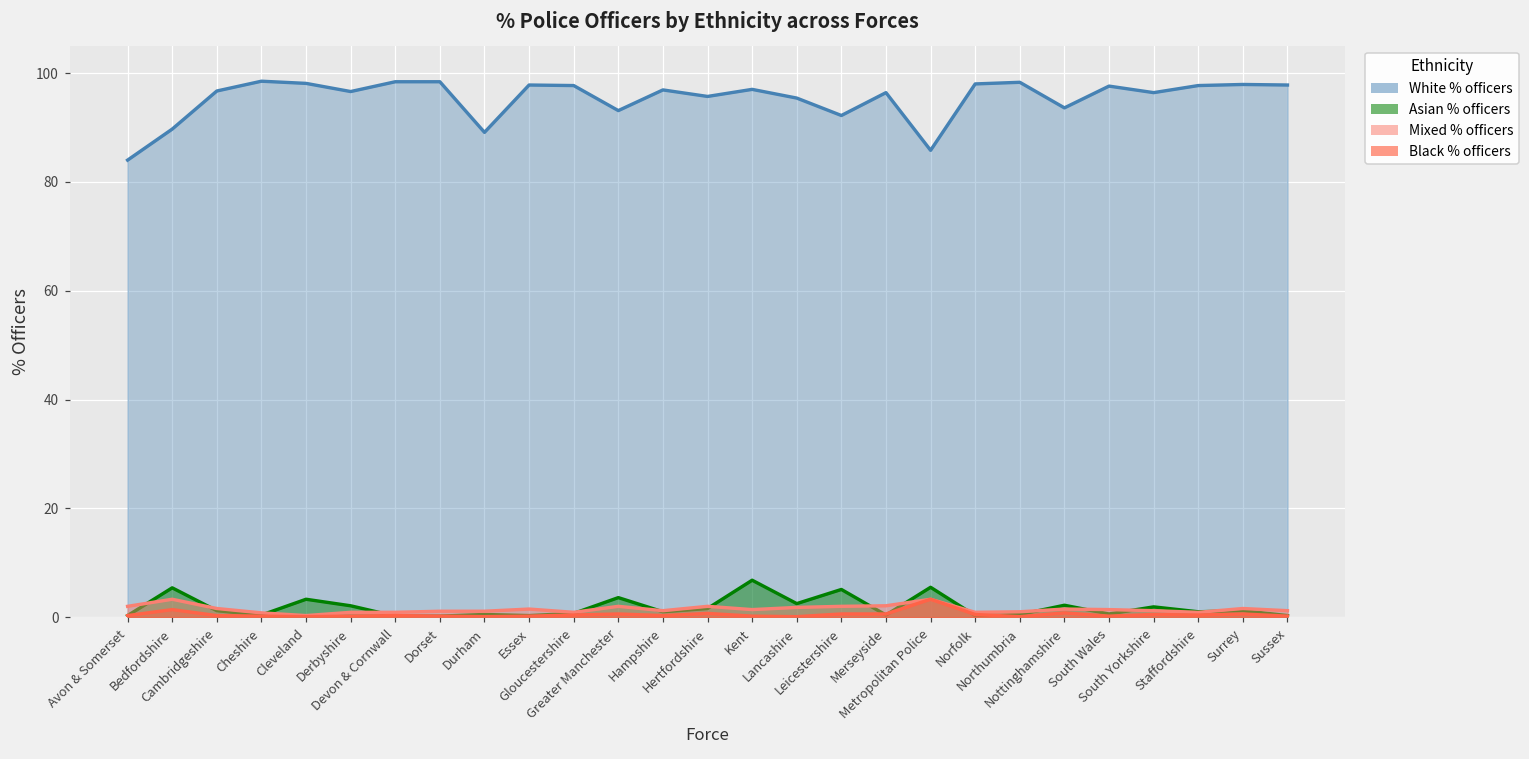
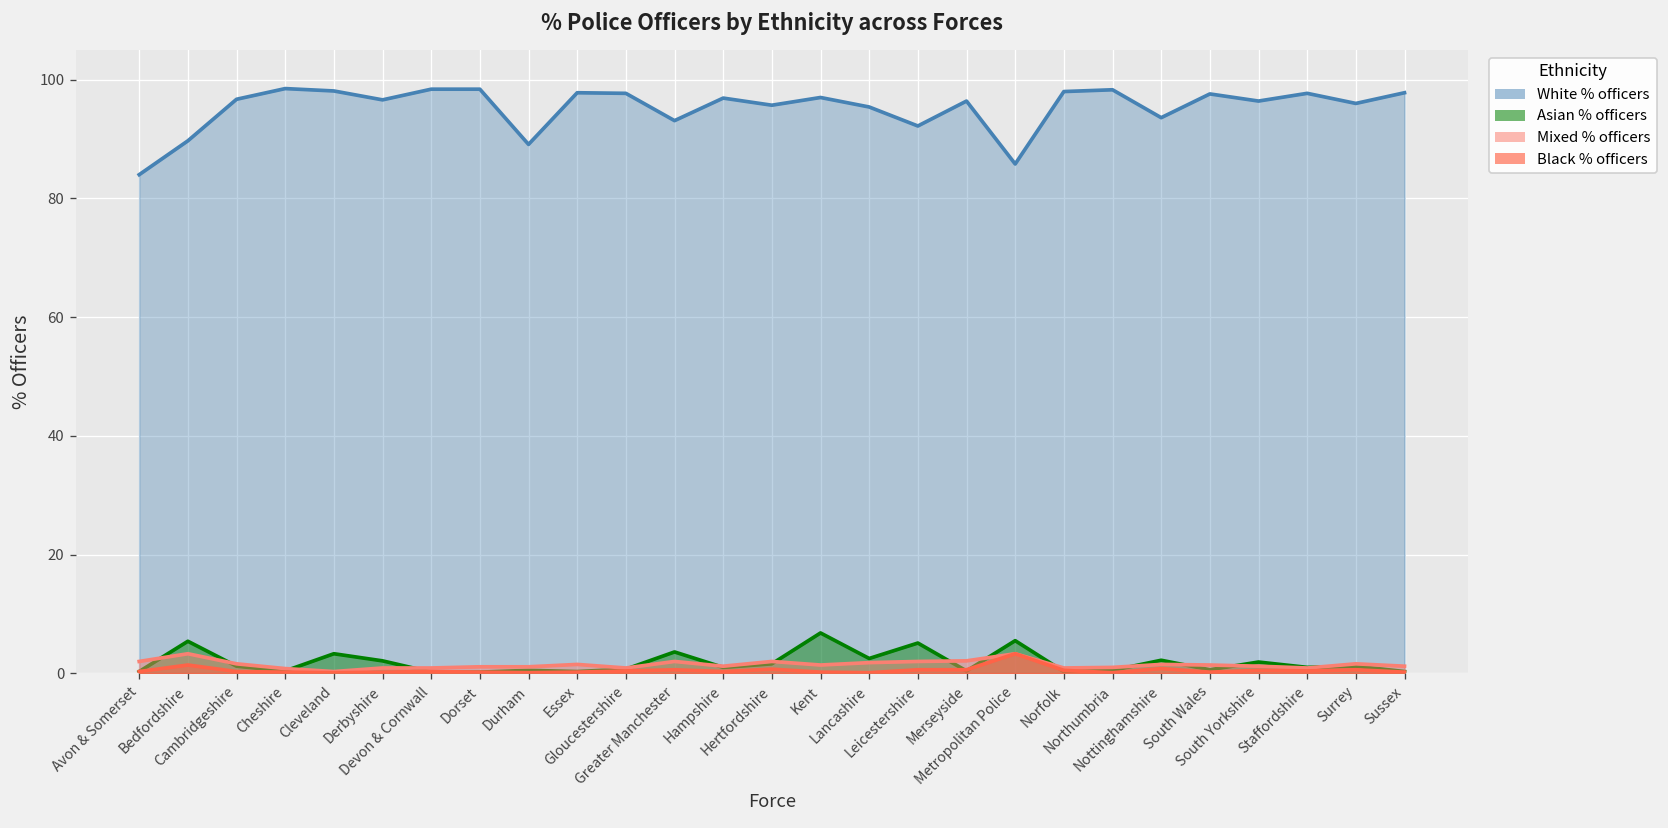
  {
    "White % officers": {
      "Avon & Somerset": 84,
      "Bedfordshire": 90,
      "Cambridgeshire": 97,
      "Cheshire": 99,
      "Cleveland": 98,
      "Derbyshire": 97,
      "Devon & Cornwall": 98,
      "Dorset": 98,
      "Durham": 89,
      "Essex": 98,
      "Gloucestershire": 98,
      "Greater Manchester": 93,
      "Hampshire": 97,
      "Hertfordshire": 96,
      "Kent": 97,
      "Lancashire": 95,
      "Leicestershire": 92,
      "Merseyside": 96,
      "Metropolitan Police": 86,
      "Norfolk": 98,
      "Northumbria": 98,
      "Nottinghamshire": 94,
      "South Wales": 98,
      "South Yorkshire": 96,
      "Staffordshire": 98,
-     "Surrey": 98,
+     "Surrey": 96,
      "Sussex": 98
    },
    "Asian % officers": {
      "Bedfordshire": 5,
      "Cleveland": 3,
      "Derbyshire": 2,
      "Greater Manchester": 4,
      "Kent": 7,
      "Lancashire": 3,
      "Leicestershire": 5,
      "Metropolitan Police": 6,
      "Nottinghamshire": 2,
      "South Yorkshire": 2
    }
  }
